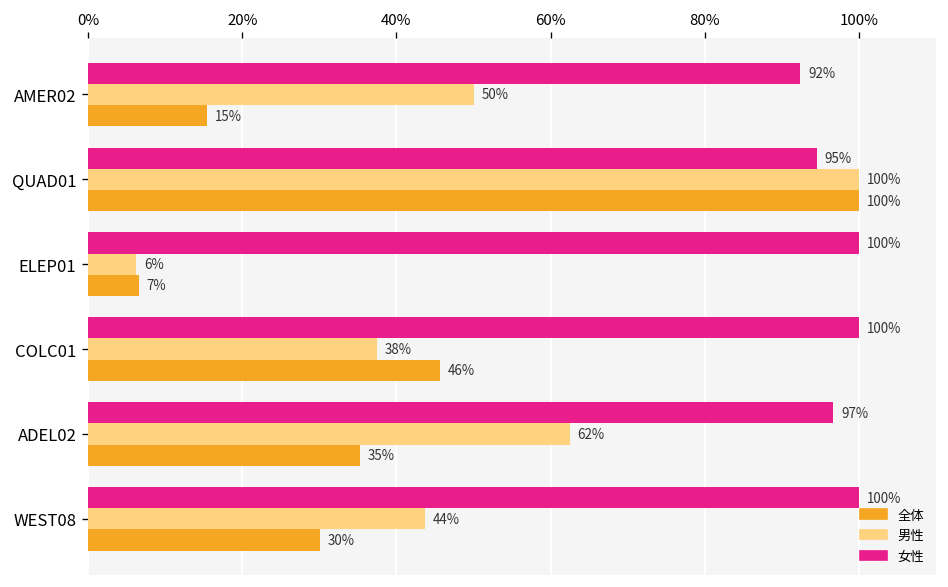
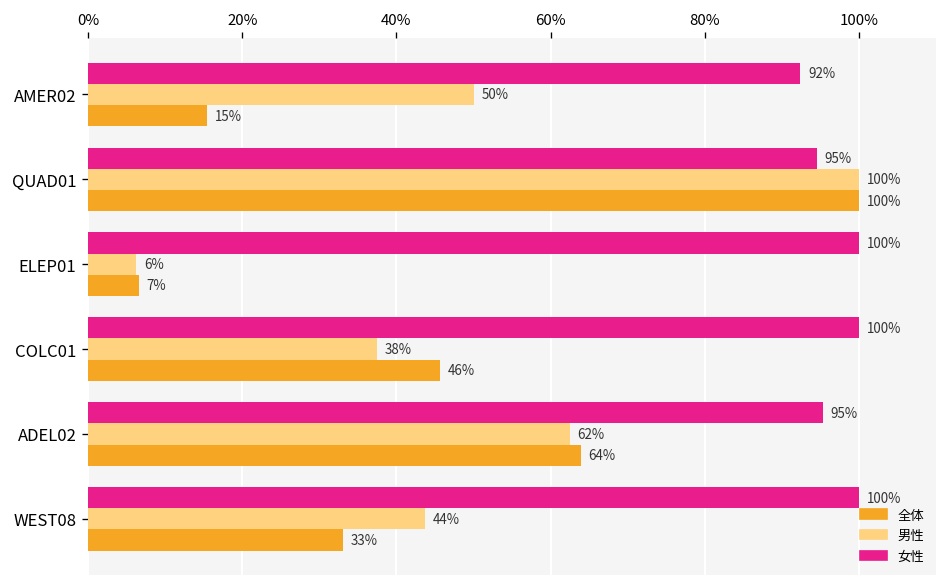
  {
    "全体": {
      "AMER02": "15%",
      "QUAD01": "100%",
      "ELEP01": "7%",
      "COLC01": "46%",
-     "ADEL02": "35%",
-     "WEST08": "30%"
+     "ADEL02": "64%",
+     "WEST08": "33%"
    },
    "男性": {
      "AMER02": "50%",
      "QUAD01": "100%",
      "ELEP01": "6%",
      "COLC01": "38%",
      "ADEL02": "62%",
      "WEST08": "44%"
    },
    "女性": {
      "AMER02": "92%",
      "QUAD01": "95%",
      "ELEP01": "100%",
      "COLC01": "100%",
-     "ADEL02": "97%",
+     "ADEL02": "95%",
      "WEST08": "100%"
    }
  }
